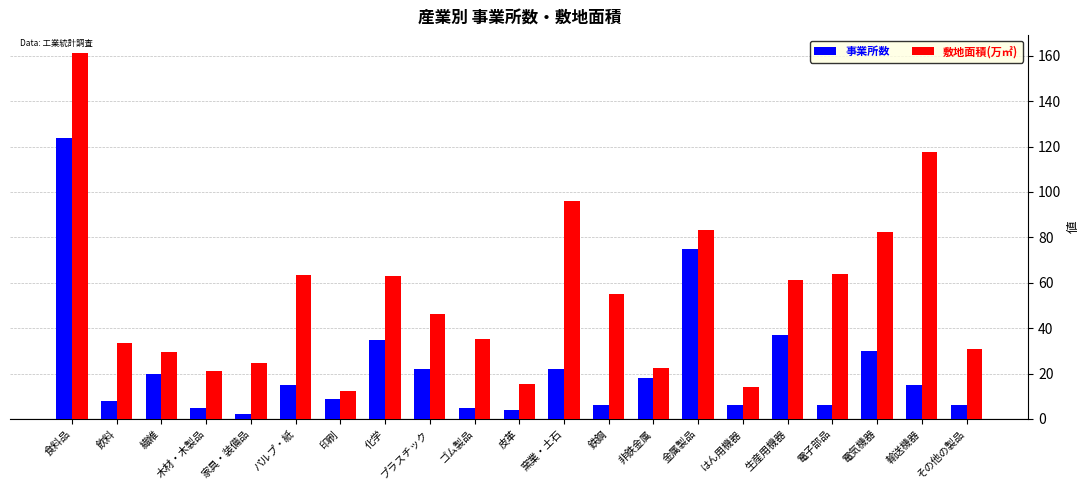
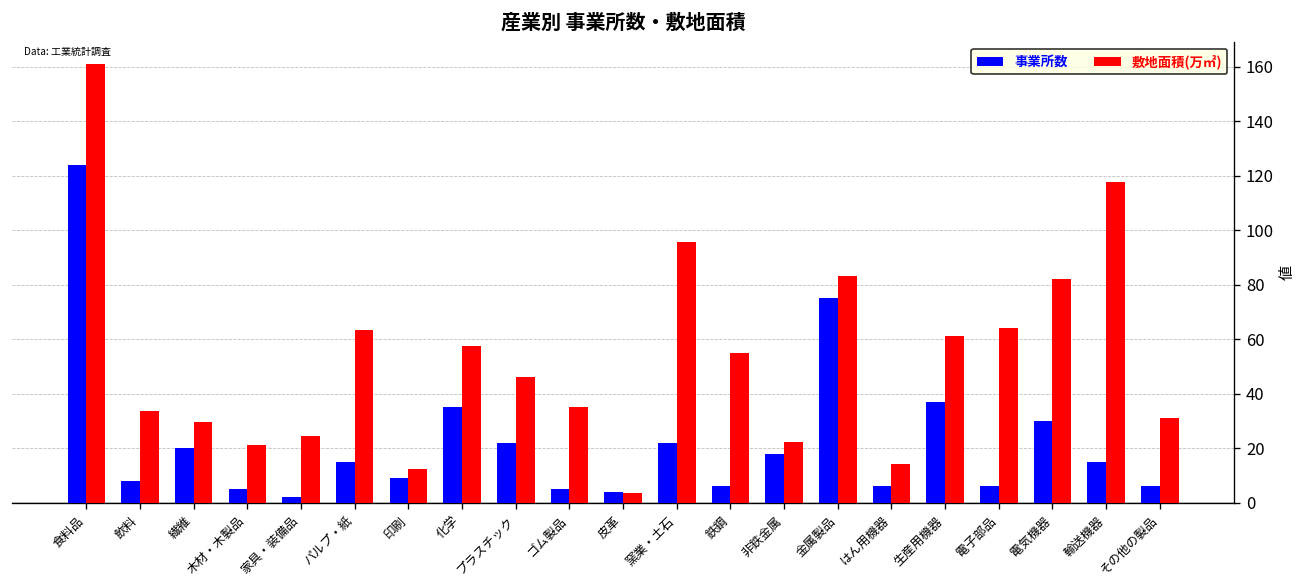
  {
    "事業所数": {
      "食料品": 124,
      "飲料": 8,
      "繊維": 20,
      "木材・木製品": 5,
      "家具・装備品": 2,
      "パルプ・紙": 15,
      "印刷": 9,
      "化学": 35,
      "プラスチック": 22,
      "ゴム製品": 5,
      "皮革": 4,
      "窯業・土石": 22,
      "鉄鋼": 6,
      "非鉄金属": 18,
      "金属製品": 75,
      "はん用機器": 6,
      "生産用機器": 37,
      "電子部品": 6,
      "電気機器": 30,
      "輸送機器": 15,
      "その他の製品": 6
    },
    "敷地面積(万㎡)": {
      "食料品": 161,
      "飲料": 34,
      "繊維": 30,
      "木材・木製品": 21,
      "家具・装備品": 25,
      "パルプ・紙": 63,
      "印刷": 12,
-     "化学": 63,
+     "化学": 57,
      "プラスチック": 46,
      "ゴム製品": 35,
-     "皮革": 15,
+     "皮革": 4,
      "窯業・土石": 96,
      "鉄鋼": 55,
      "非鉄金属": 22,
      "金属製品": 83,
      "はん用機器": 14,
      "生産用機器": 61,
      "電子部品": 64,
      "電気機器": 82,
      "輸送機器": 118,
      "その他の製品": 31
    }
  }
